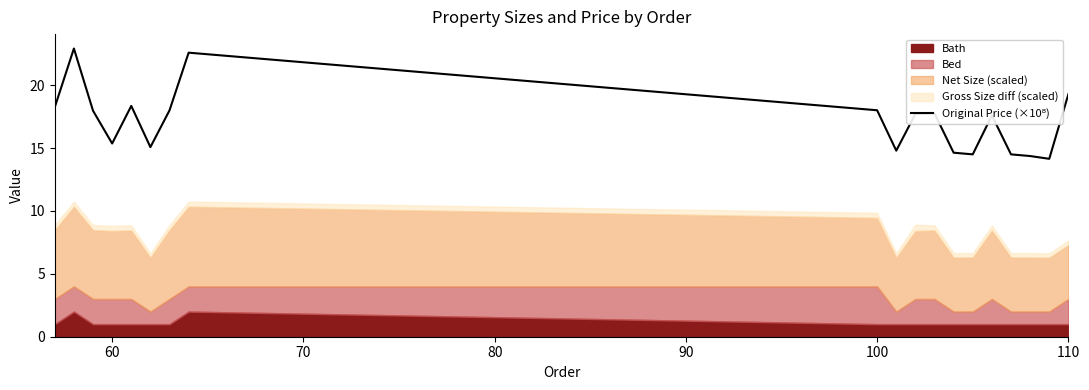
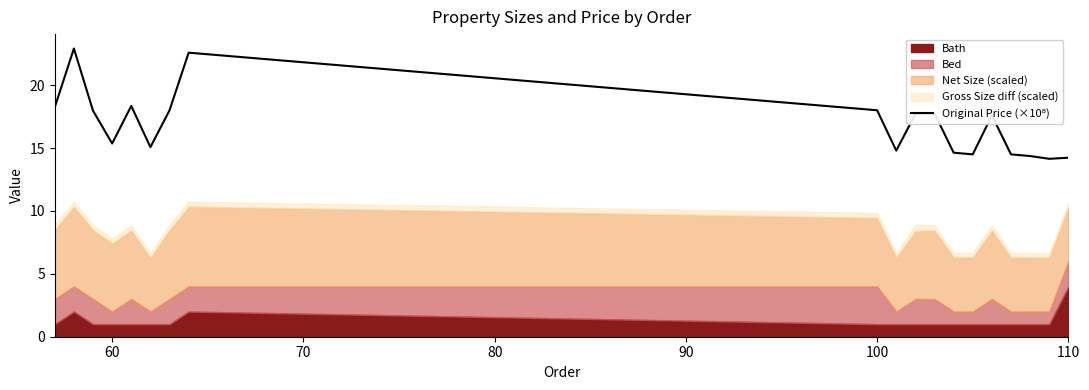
  {
    "Original Price (×10⁸)": {
      "60": 15.4,
      "100": 18.0,
-     "110": 19.3
+     "110": 14.2
    },
    "Bath": {
      "60": 1,
      "100": 1,
-     "110": 1
+     "110": 4
    },
    "Bed": {
-     "60": 2,
+     "60": 1,
      "100": 3,
      "110": 2
    },
    "Net Size (scaled)": {
      "60": 5.4,
      "100": 5.4,
      "110": 4.3
    },
    "Gross Size diff (scaled)": {
      "60": 0.4,
      "100": 0.4,
      "110": 0.3
    }
  }
